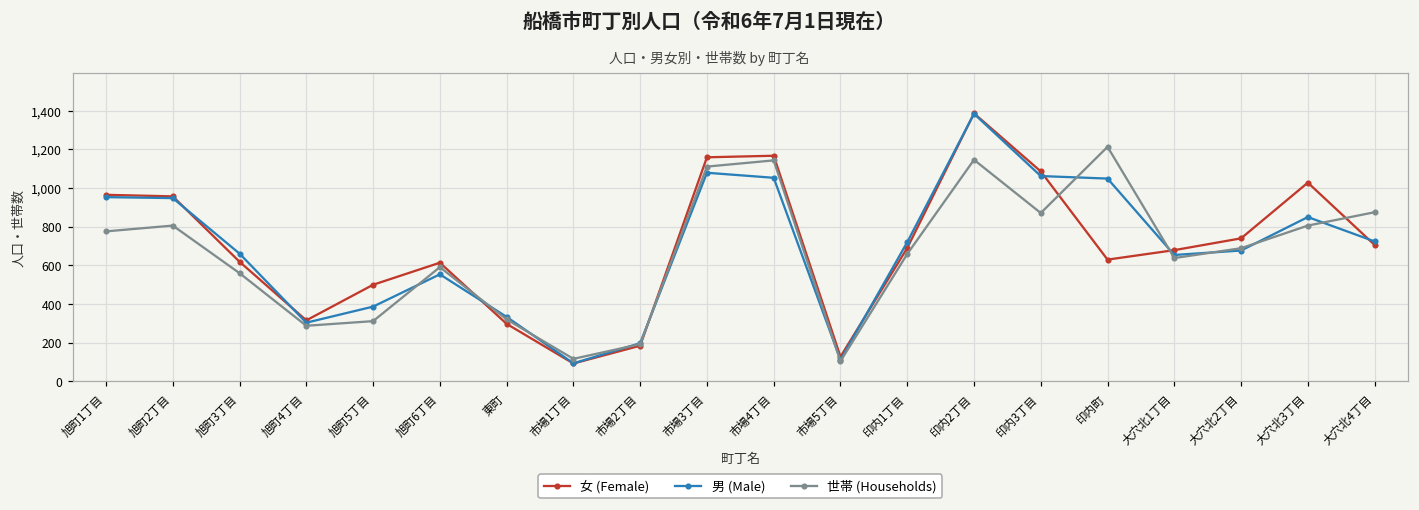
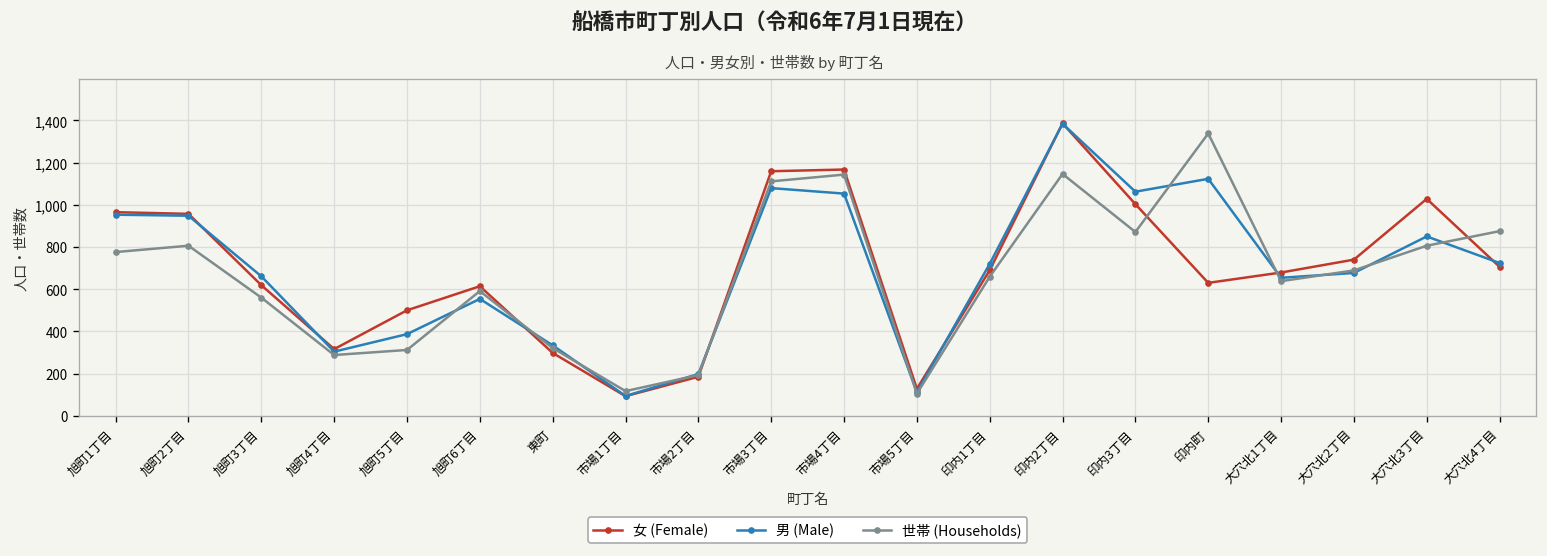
  {
    "女 (Female)": {
      "旭町3丁目": "620",
      "旭町5丁目": "500",
      "旭町6丁目": "610",
      "東町": "300",
      "市場3丁目": "1,160",
      "市場4丁目": "1,170",
      "市場5丁目": "130",
      "印内1丁目": "690",
-     "印内3丁目": "1,090",
+     "印内3丁目": "1,000",
      "印内町": "630",
      "大穴北1丁目": "680",
      "大穴北2丁目": "740",
      "大穴北3丁目": "1,030",
      "大穴北4丁目": "710"
    },
    "男 (Male)": {
      "旭町3丁目": "660",
      "旭町5丁目": "390",
      "旭町6丁目": "550",
      "市場3丁目": "1,080",
      "市場4丁目": "1,050",
      "印内1丁目": "720",
      "印内3丁目": "1,060",
-     "印内町": "1,050",
+     "印内町": "1,120",
      "大穴北1丁目": "650",
      "大穴北3丁目": "850",
      "大穴北4丁目": "720"
    },
    "世帯 (Households)": {
      "旭町1丁目": "780",
      "旭町2丁目": "810",
      "旭町3丁目": "560",
      "旭町4丁目": "290",
      "旭町5丁目": "310",
      "旭町6丁目": "590",
      "市場1丁目": "120",
      "市場3丁目": "1,110",
      "市場4丁目": "1,140",
      "印内1丁目": "660",
      "印内2丁目": "1,150",
      "印内3丁目": "870",
-     "印内町": "1,210",
+     "印内町": "1,340",
      "大穴北1丁目": "640",
      "大穴北3丁目": "810",
      "大穴北4丁目": "880"
    }
  }
